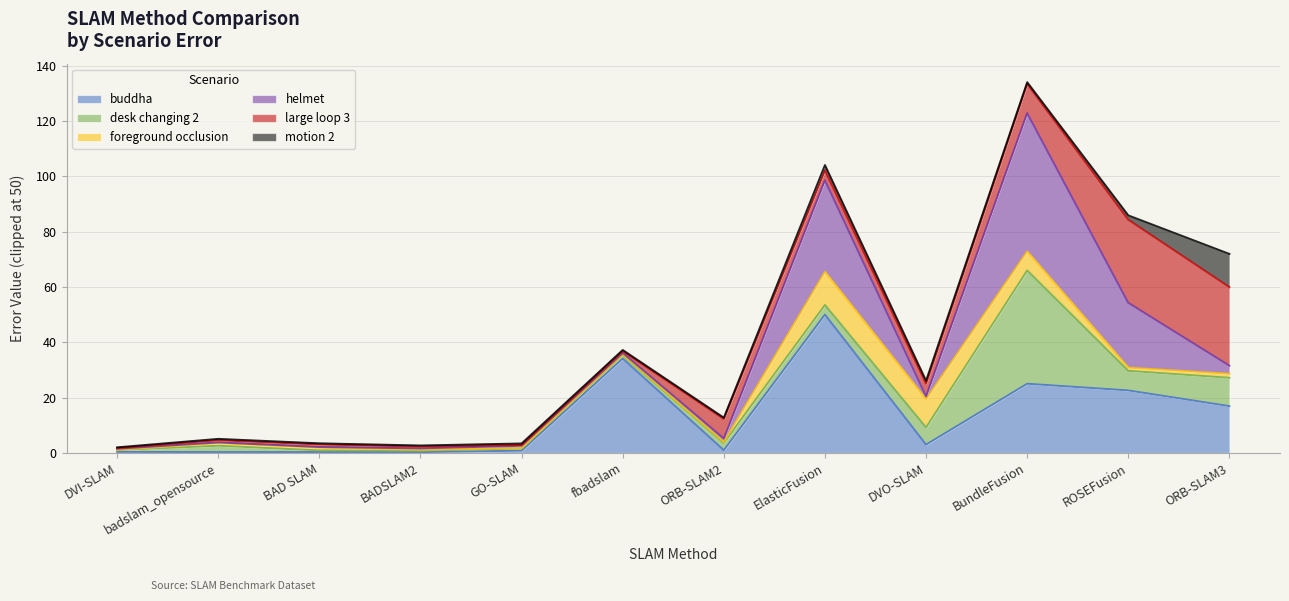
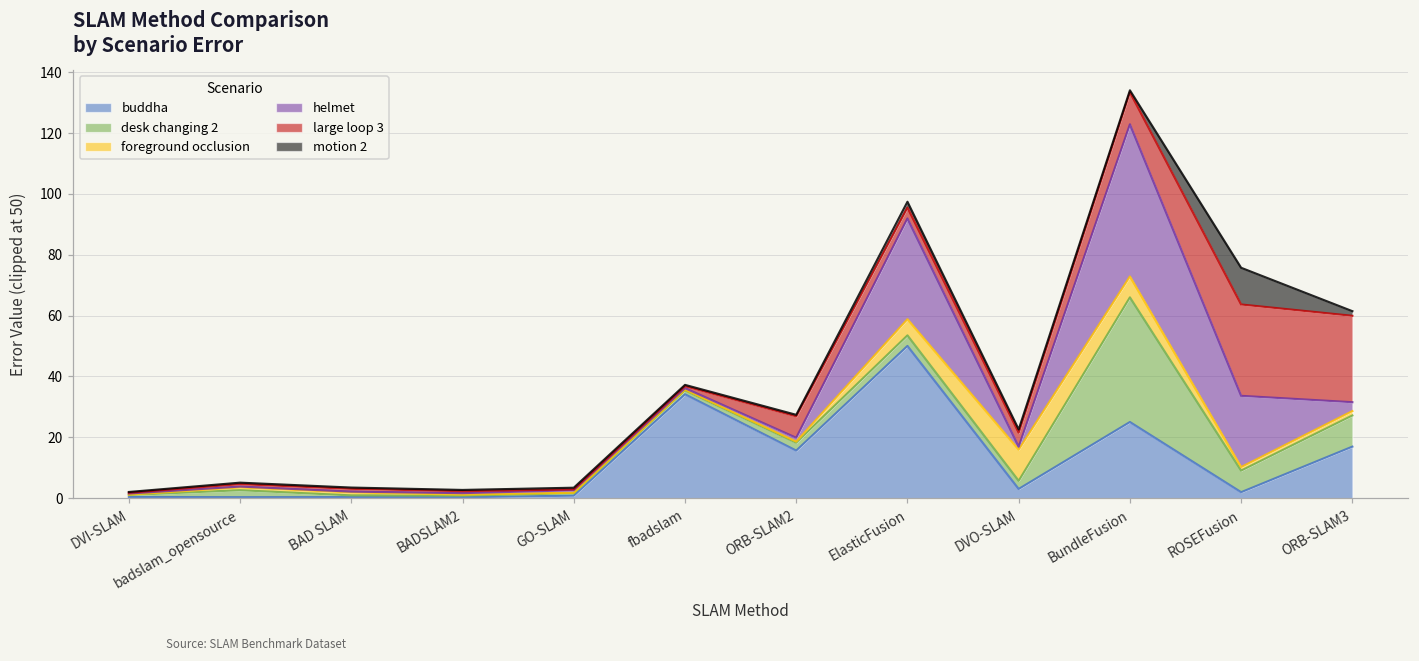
  {
    "buddha": {
      "badslam_opensource": 0,
      "fbadslam": 34,
-     "ORB-SLAM2": 1,
+     "ORB-SLAM2": 16,
      "ElasticFusion": 50,
      "DVO-SLAM": 3,
      "BundleFusion": 25,
-     "ROSEFusion": 23,
+     "ROSEFusion": 2,
      "ORB-SLAM3": 17
    },
    "desk changing 2": {
      "ElasticFusion": 3,
-     "DVO-SLAM": 6,
+     "DVO-SLAM": 3,
      "BundleFusion": 41,
      "ROSEFusion": 7,
      "ORB-SLAM3": 10
    },
    "foreground occlusion": {
-     "ElasticFusion": 12,
+     "ElasticFusion": 5,
      "DVO-SLAM": 10,
      "BundleFusion": 7,
      "ROSEFusion": 1,
      "ORB-SLAM3": 1
    },
    "helmet": {
      "ORB-SLAM2": 1,
      "ElasticFusion": 33,
      "DVO-SLAM": 1,
      "BundleFusion": 50,
      "ROSEFusion": 23,
      "ORB-SLAM3": 3
    },
    "large loop 3": {
      "ElasticFusion": 4,
      "DVO-SLAM": 5,
      "ROSEFusion": 30,
      "ORB-SLAM3": 28
    },
    "motion 2": {
      "ElasticFusion": 2,
      "DVO-SLAM": 1,
-     "ROSEFusion": 2,
-     "ORB-SLAM3": 12
+     "ROSEFusion": 12,
+     "ORB-SLAM3": 2
    }
  }
